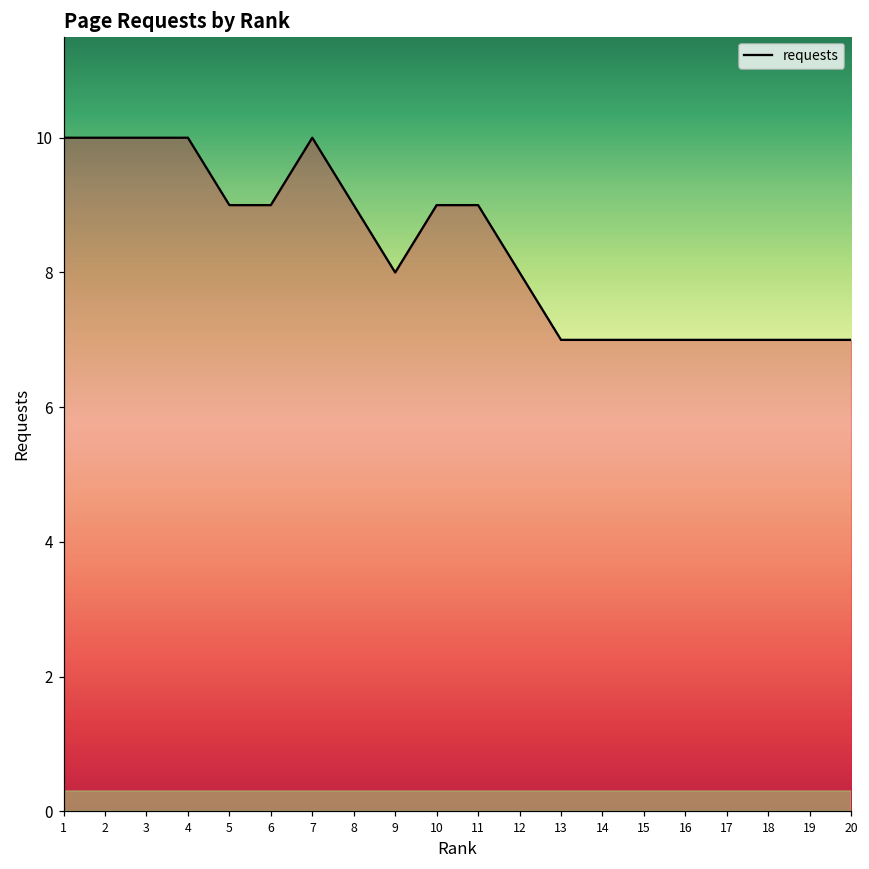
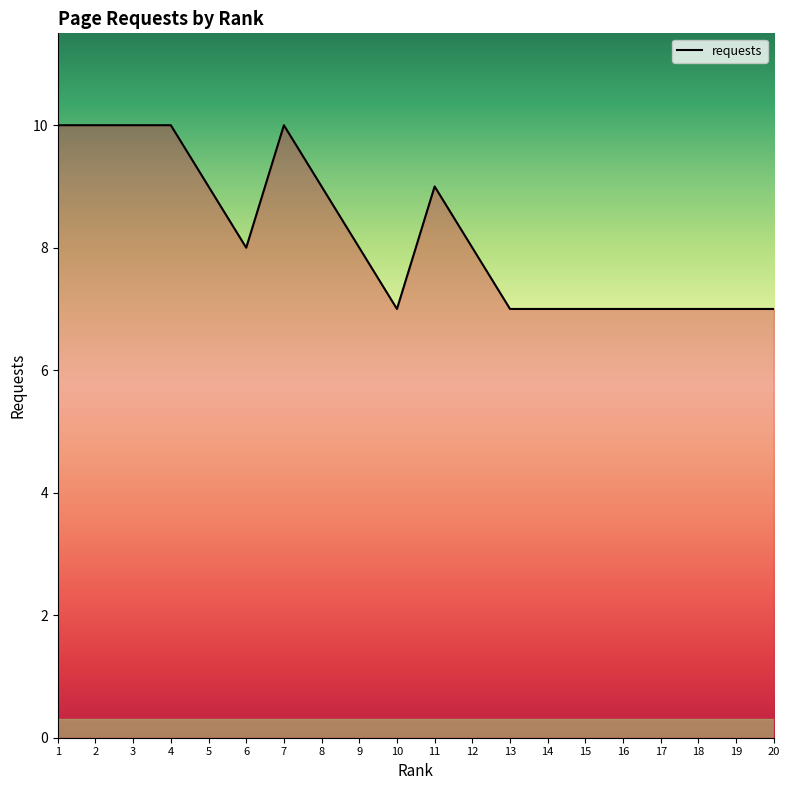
  {
    "1": 10,
    "2": 10,
    "3": 10,
    "4": 10,
    "5": 9,
-   "6": 9,
+   "6": 8,
    "7": 10,
    "8": 9,
    "9": 8,
-   "10": 9,
+   "10": 7,
    "11": 9,
    "12": 8,
    "13": 7,
    "14": 7,
    "15": 7,
    "16": 7,
    "17": 7,
    "18": 7,
    "19": 7,
    "20": 7
  }
